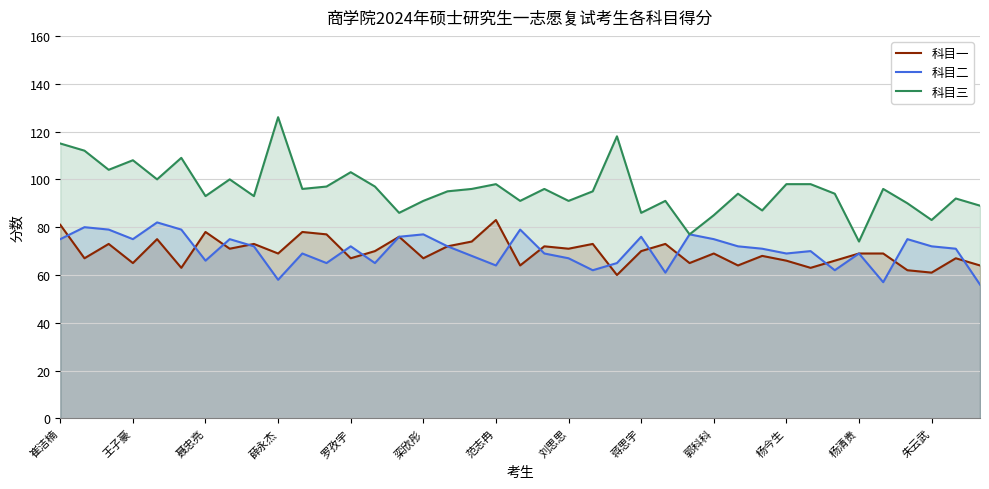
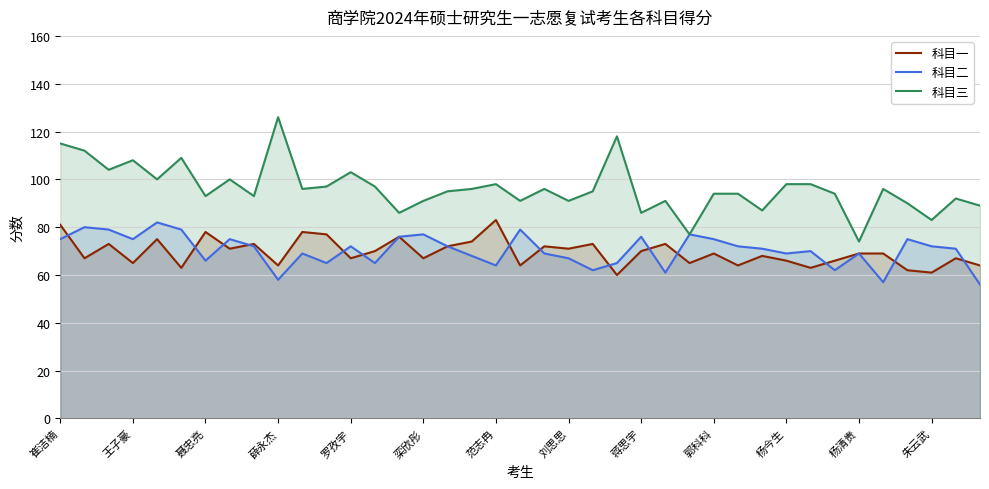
  {
    "科目一": {
      "崔洁楠": 81,
      "王子豪": 65,
      "聂忠亮": 78,
-     "薛永杰": 69,
+     "薛永杰": 64,
      "罗孜宇": 67,
      "栾欣彤": 67,
      "范志冉": 83,
      "刘思思": 71,
      "蒋思宇": 70,
      "郭科科": 69,
      "杨今生": 66,
      "朱云武": 61
    },
    "科目二": {
      "崔洁楠": 75,
      "王子豪": 75,
      "聂忠亮": 66,
      "薛永杰": 58,
      "罗孜宇": 72,
      "栾欣彤": 77,
      "范志冉": 64,
      "刘思思": 67,
      "蒋思宇": 76,
      "郭科科": 75,
      "杨今生": 69,
      "朱云武": 72
    },
    "科目三": {
      "崔洁楠": 115,
      "王子豪": 108,
      "聂忠亮": 93,
      "薛永杰": 126,
      "罗孜宇": 103,
      "栾欣彤": 91,
      "范志冉": 98,
      "刘思思": 91,
      "蒋思宇": 86,
-     "郭科科": 85,
+     "郭科科": 94,
      "杨今生": 98,
      "杨清贵": 74,
      "朱云武": 83
    }
  }
